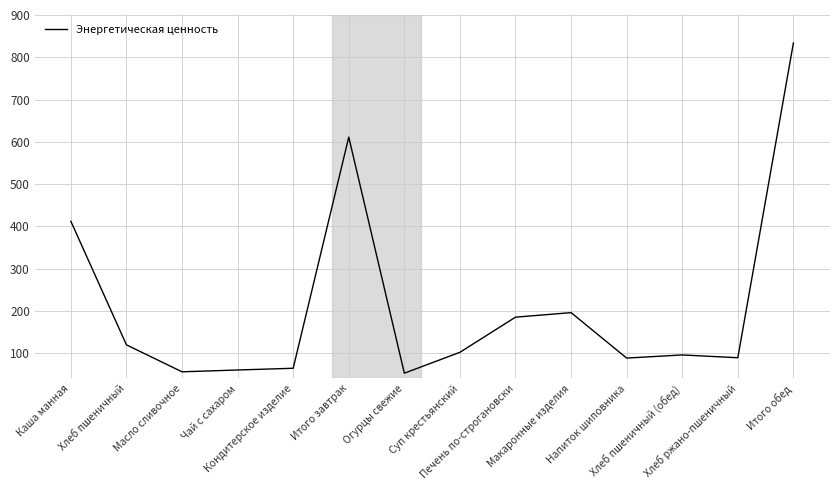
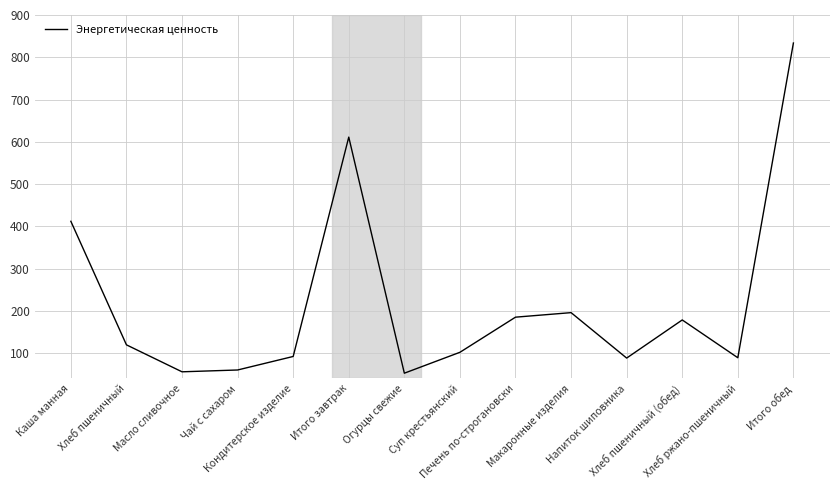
  {
    "Каша манная": 410,
    "Хлеб пшеничный": 120,
    "Масло сливочное": 60,
    "Чай с сахаром": 60,
-   "Кондитерское изделие": 60,
+   "Кондитерское изделие": 90,
    "Итого завтрак": 610,
    "Огурцы свежие": 50,
    "Суп крестьянский": 100,
    "Печень по-строгановски": 190,
    "Макаронные изделия": 200,
    "Напиток шиповника": 90,
-   "Хлеб пшеничный (обед)": 100,
+   "Хлеб пшеничный (обед)": 180,
    "Хлеб ржано-пшеничный": 90,
    "Итого обед": 830
  }
